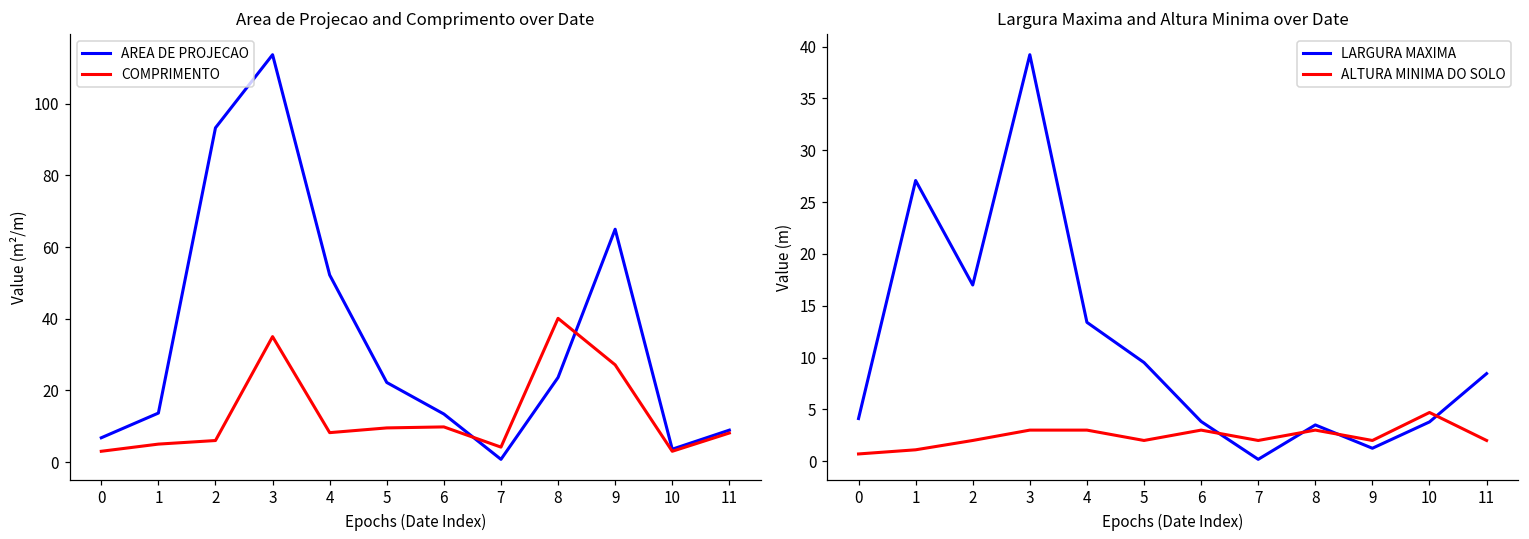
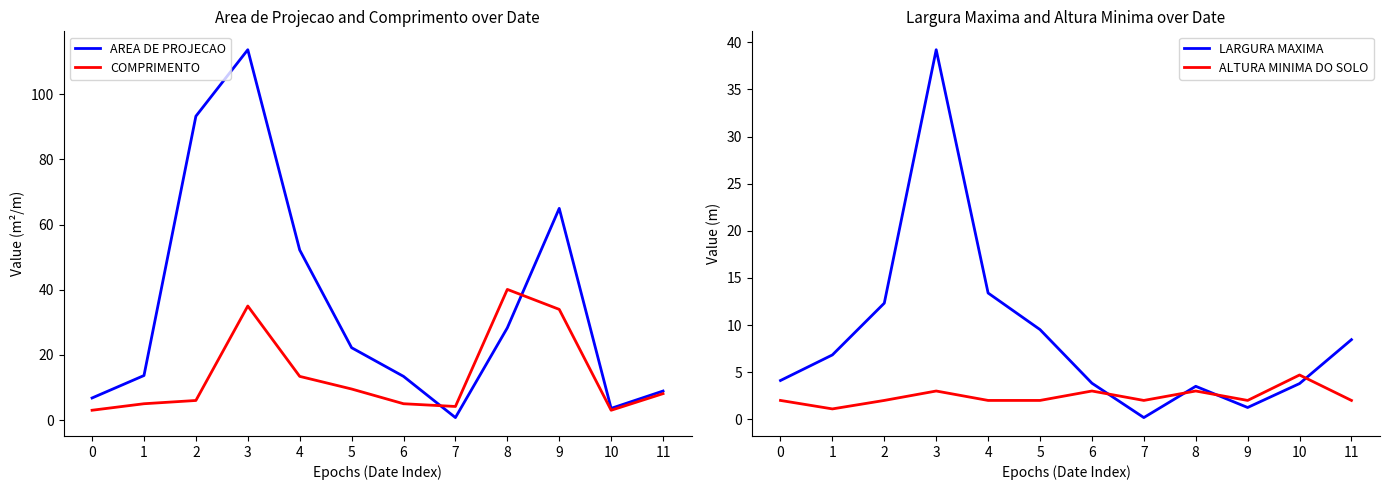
  {
    "Area de Projecao and Comprimento over Date": {
      "AREA DE PROJECAO": {
        "0": 7,
        "1": 14,
        "2": 93,
        "3": 114,
        "4": 52,
        "5": 22,
        "6": 13,
        "7": 1,
-       "8": 24,
+       "8": 28,
        "9": 65,
        "11": 9
      },
      "COMPRIMENTO": {
        "0": 3,
        "1": 5,
        "2": 6,
        "3": 35,
-       "4": 8,
+       "4": 13,
        "5": 10,
-       "6": 10,
+       "6": 5,
        "7": 4,
        "8": 40,
-       "9": 27,
+       "9": 34,
        "11": 8
      }
    },
    "Largura Maxima and Altura Minima over Date": {
      "LARGURA MAXIMA": {
        "0": 4,
-       "1": 27,
-       "2": 17,
+       "1": 7,
+       "2": 12,
        "3": 39,
        "4": 13,
        "5": 10,
        "6": 4,
        "7": 0,
        "8": 4,
        "9": 1,
        "10": 4,
        "11": 8
      },
      "ALTURA MINIMA DO SOLO": {
-       "0": 1,
+       "0": 2,
        "1": 1,
        "2": 2,
        "3": 3,
-       "4": 3,
+       "4": 2,
        "5": 2,
        "6": 3,
        "7": 2,
        "8": 3,
        "9": 2,
        "10": 5,
        "11": 2
      }
    }
  }
